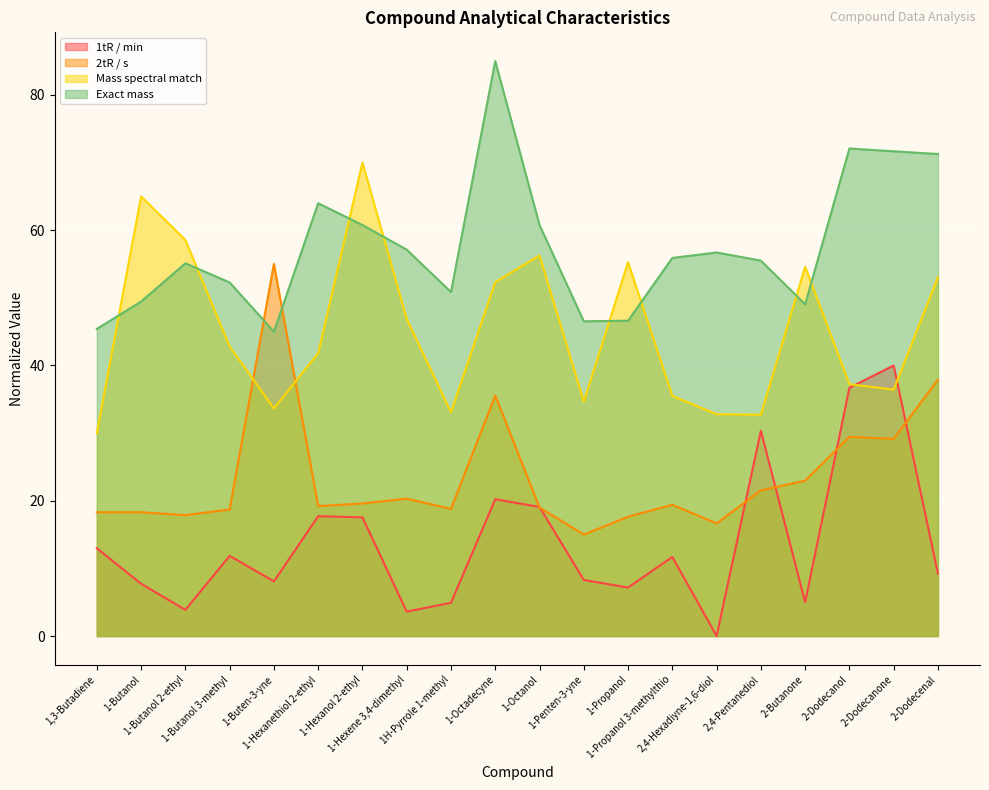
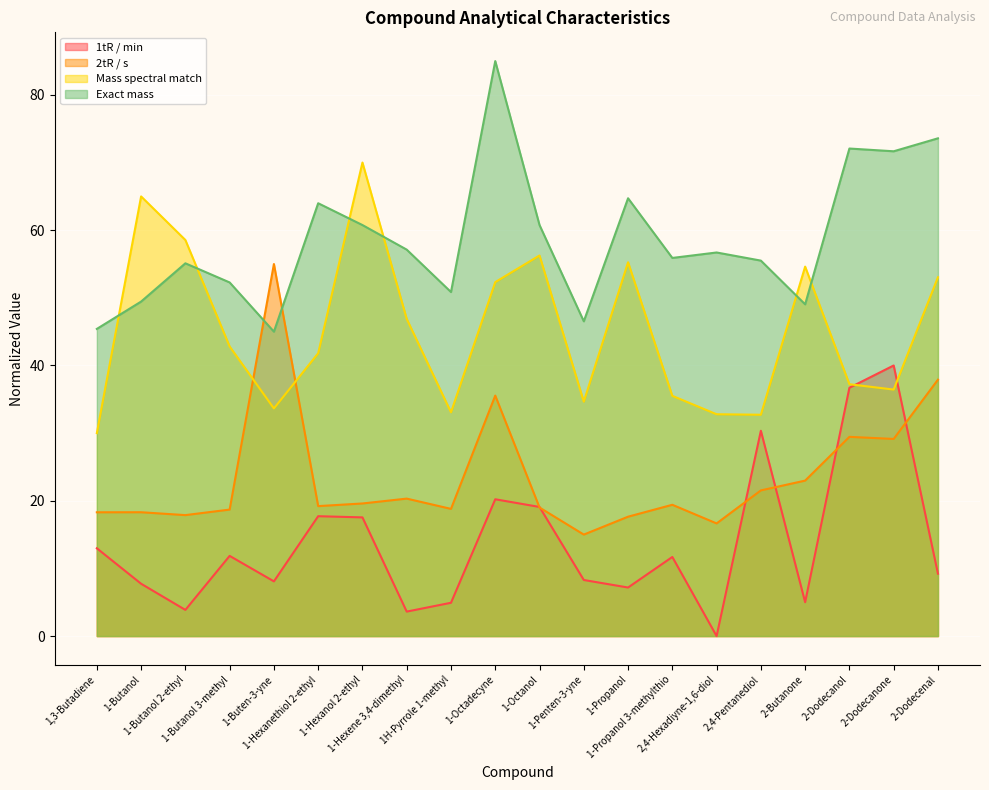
  {
    "1tR / min": {
      "1,3-Butadiene": 13,
      "1-Butanol": 8,
      "1-Butanol 2-ethyl": 4,
      "1-Butanol 3-methyl": 12,
      "1-Buten-3-yne": 8,
      "1-Hexanethiol 2-ethyl": 18,
      "1-Hexanol 2-ethyl": 18,
      "1-Hexene 3,4-dimethyl": 4,
      "1H-Pyrrole 1-methyl": 5,
      "1-Octadecyne": 20,
      "1-Penten-3-yne": 8,
      "1-Propanol": 7,
      "1-Propanol 3-methylthio": 12,
      "2,4-Hexadiyne-1,6-diol": 0,
      "2,4-Pentanediol": 30,
      "2-Butanone": 5,
      "2-Dodecanol": 37,
      "2-Dodecanone": 40,
      "2-Dodecenal": 9
    },
    "Exact mass": {
      "1,3-Butadiene": 45,
      "1-Butanol": 49,
      "1-Butanol 2-ethyl": 55,
      "1-Butanol 3-methyl": 52,
      "1-Buten-3-yne": 45,
      "1-Hexanethiol 2-ethyl": 64,
      "1-Hexanol 2-ethyl": 61,
      "1-Hexene 3,4-dimethyl": 57,
      "1H-Pyrrole 1-methyl": 51,
      "1-Octadecyne": 85,
      "1-Octanol": 61,
      "1-Penten-3-yne": 47,
-     "1-Propanol": 47,
+     "1-Propanol": 65,
      "1-Propanol 3-methylthio": 56,
      "2,4-Hexadiyne-1,6-diol": 57,
      "2,4-Pentanediol": 56,
      "2-Butanone": 49,
      "2-Dodecanol": 72,
      "2-Dodecanone": 72,
-     "2-Dodecenal": 71
+     "2-Dodecenal": 74
    }
  }
